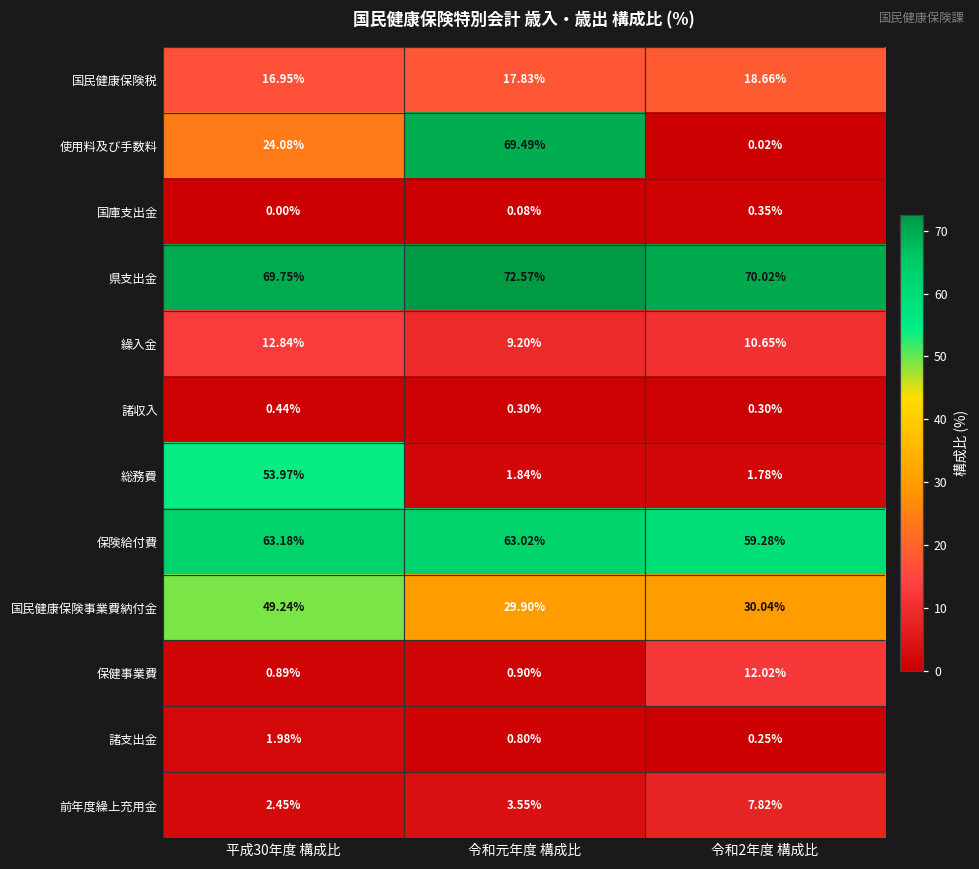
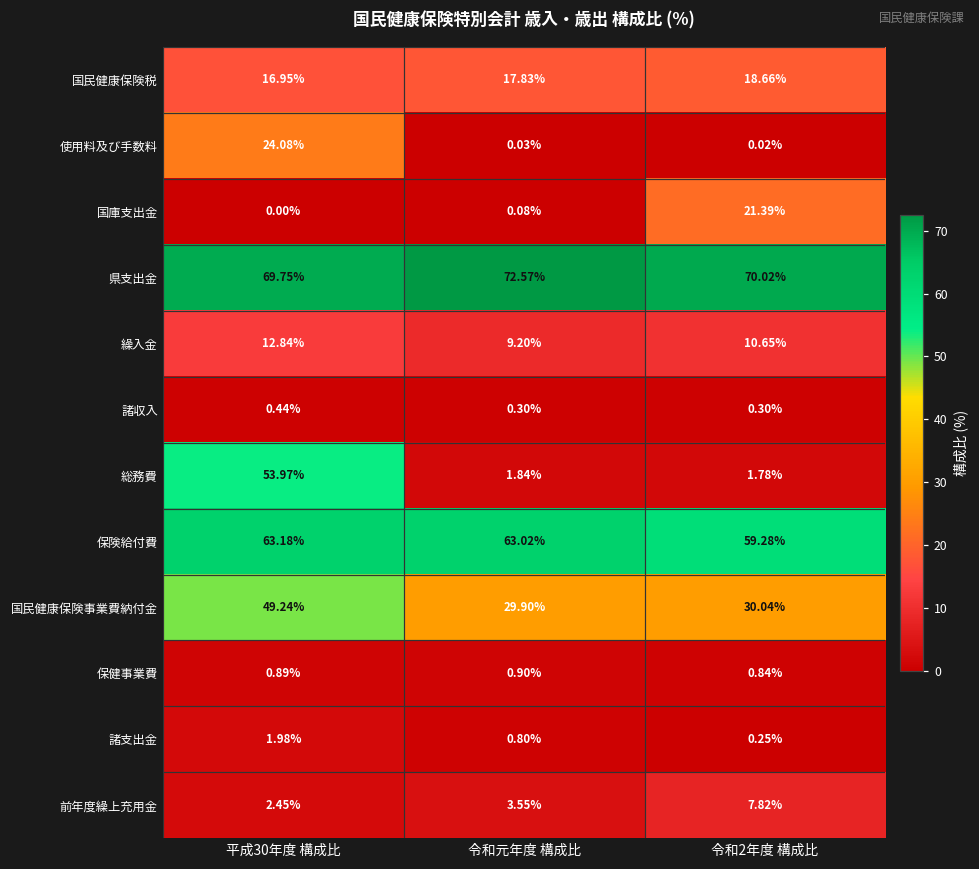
  {
    "国民健康保険税": {
      "平成30年度 構成比": "16.95%",
      "令和元年度 構成比": "17.83%",
      "令和2年度 構成比": "18.66%"
    },
    "使用料及び手数料": {
      "平成30年度 構成比": "24.08%",
-     "令和元年度 構成比": "69.49%",
+     "令和元年度 構成比": "0.03%",
      "令和2年度 構成比": "0.02%"
    },
    "国庫支出金": {
      "平成30年度 構成比": "0.00%",
      "令和元年度 構成比": "0.08%",
-     "令和2年度 構成比": "0.35%"
+     "令和2年度 構成比": "21.39%"
    },
    "県支出金": {
      "平成30年度 構成比": "69.75%",
      "令和元年度 構成比": "72.57%",
      "令和2年度 構成比": "70.02%"
    },
    "繰入金": {
      "平成30年度 構成比": "12.84%",
      "令和元年度 構成比": "9.20%",
      "令和2年度 構成比": "10.65%"
    },
    "諸収入": {
      "平成30年度 構成比": "0.44%",
      "令和元年度 構成比": "0.30%",
      "令和2年度 構成比": "0.30%"
    },
    "総務費": {
      "平成30年度 構成比": "53.97%",
      "令和元年度 構成比": "1.84%",
      "令和2年度 構成比": "1.78%"
    },
    "保険給付費": {
      "平成30年度 構成比": "63.18%",
      "令和元年度 構成比": "63.02%",
      "令和2年度 構成比": "59.28%"
    },
    "国民健康保険事業費納付金": {
      "平成30年度 構成比": "49.24%",
      "令和元年度 構成比": "29.90%",
      "令和2年度 構成比": "30.04%"
    },
    "保健事業費": {
      "平成30年度 構成比": "0.89%",
      "令和元年度 構成比": "0.90%",
-     "令和2年度 構成比": "12.02%"
+     "令和2年度 構成比": "0.84%"
    },
    "諸支出金": {
      "平成30年度 構成比": "1.98%",
      "令和元年度 構成比": "0.80%",
      "令和2年度 構成比": "0.25%"
    },
    "前年度繰上充用金": {
      "平成30年度 構成比": "2.45%",
      "令和元年度 構成比": "3.55%",
      "令和2年度 構成比": "7.82%"
    }
  }
